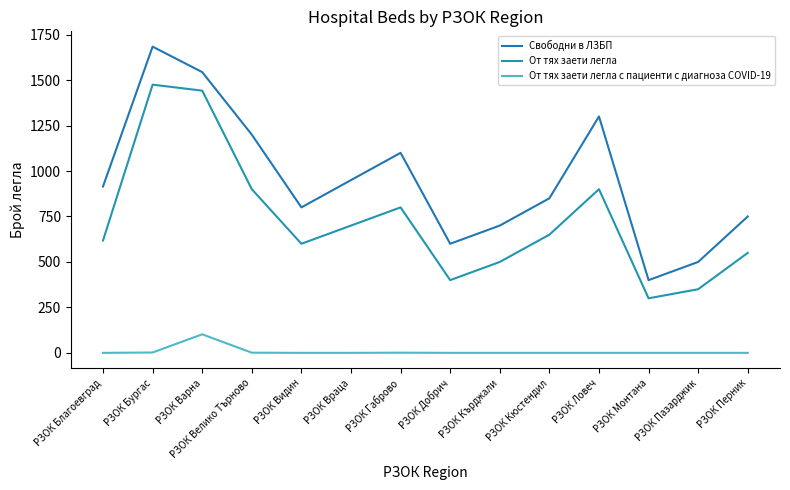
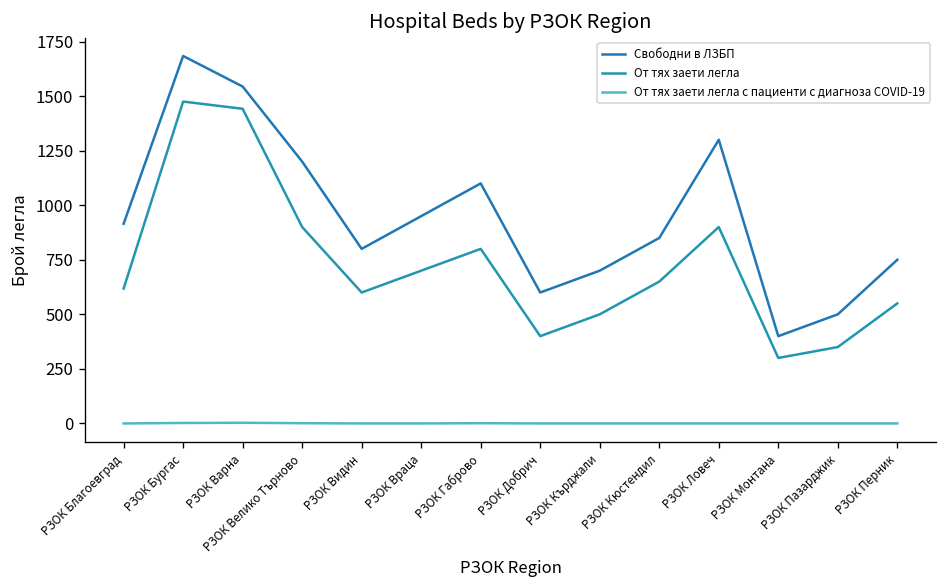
  {
    "От тях заети легла с пациенти с диагноза COVID-19": {
      "РЗОК Благоевград": 0,
      "РЗОК Бургас": 0,
-     "РЗОК Варна": 100,
+     "РЗОК Варна": 0,
      "РЗОК Велико Търново": 0,
      "РЗОК Видин": 0,
      "РЗОК Враца": 0,
      "РЗОК Габрово": 0,
      "РЗОК Добрич": 0,
      "РЗОК Кърджали": 0,
      "РЗОК Кюстендил": 0,
      "РЗОК Ловеч": 0,
      "РЗОК Монтана": 0,
      "РЗОК Пазарджик": 0,
      "РЗОК Перник": 0
    }
  }
